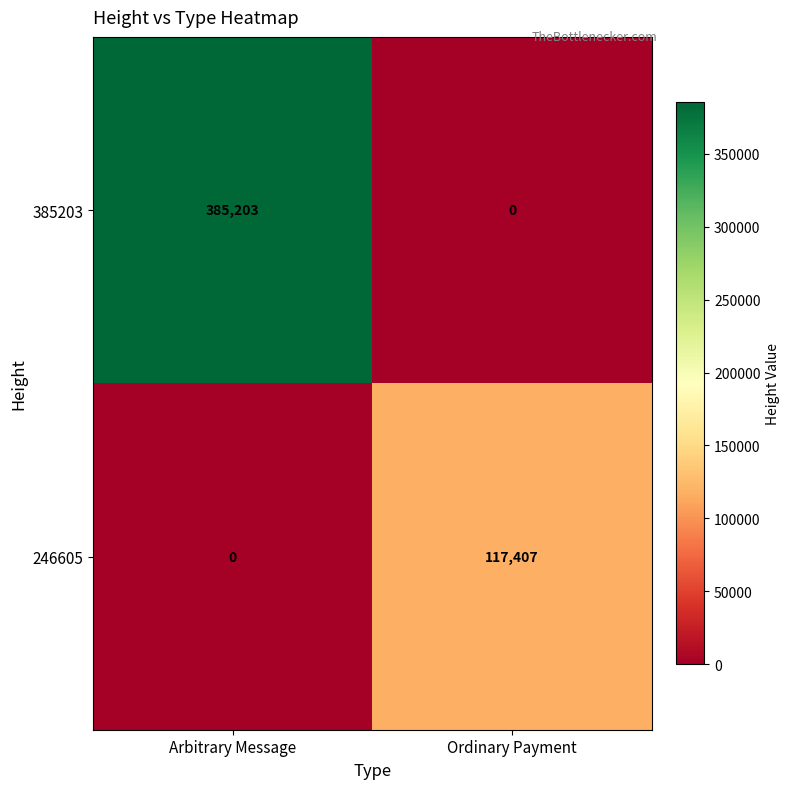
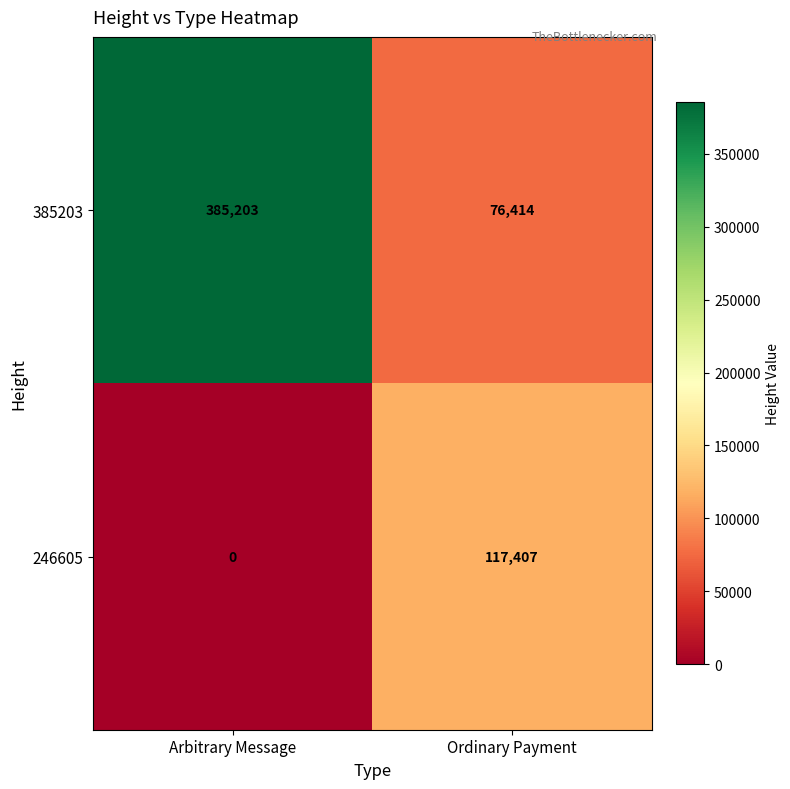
  {
    "385203": {
      "Arbitrary Message": "385,203",
-     "Ordinary Payment": "0"
+     "Ordinary Payment": "76,414"
    },
    "246605": {
      "Arbitrary Message": "0",
      "Ordinary Payment": "117,407"
    }
  }
